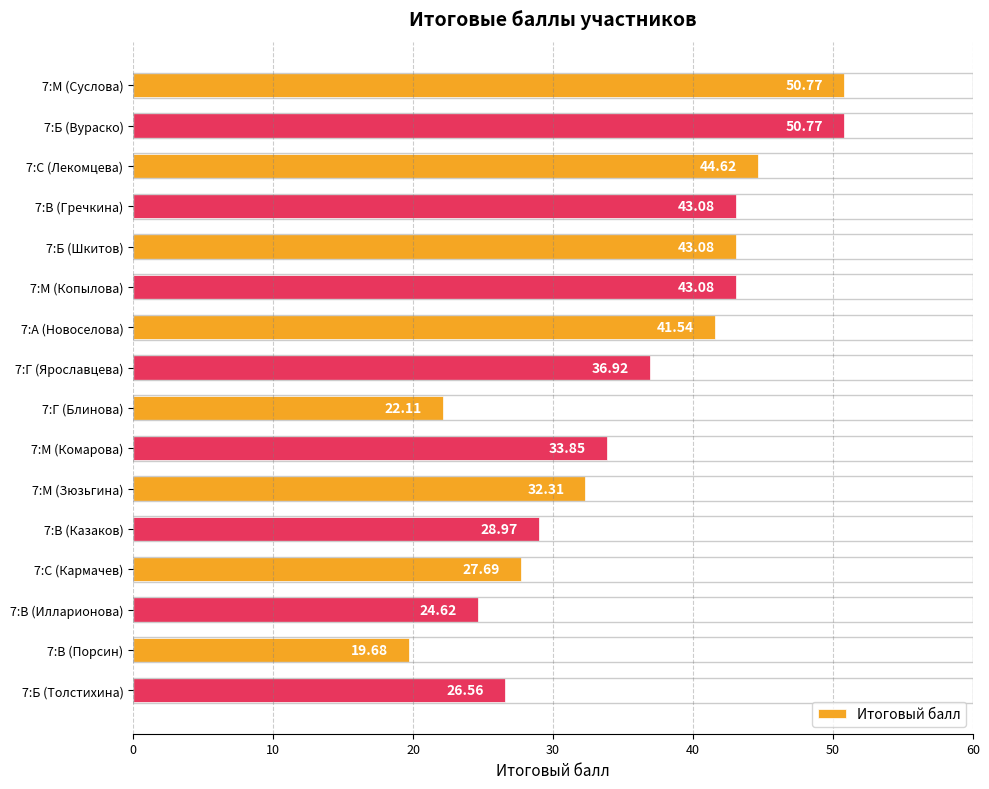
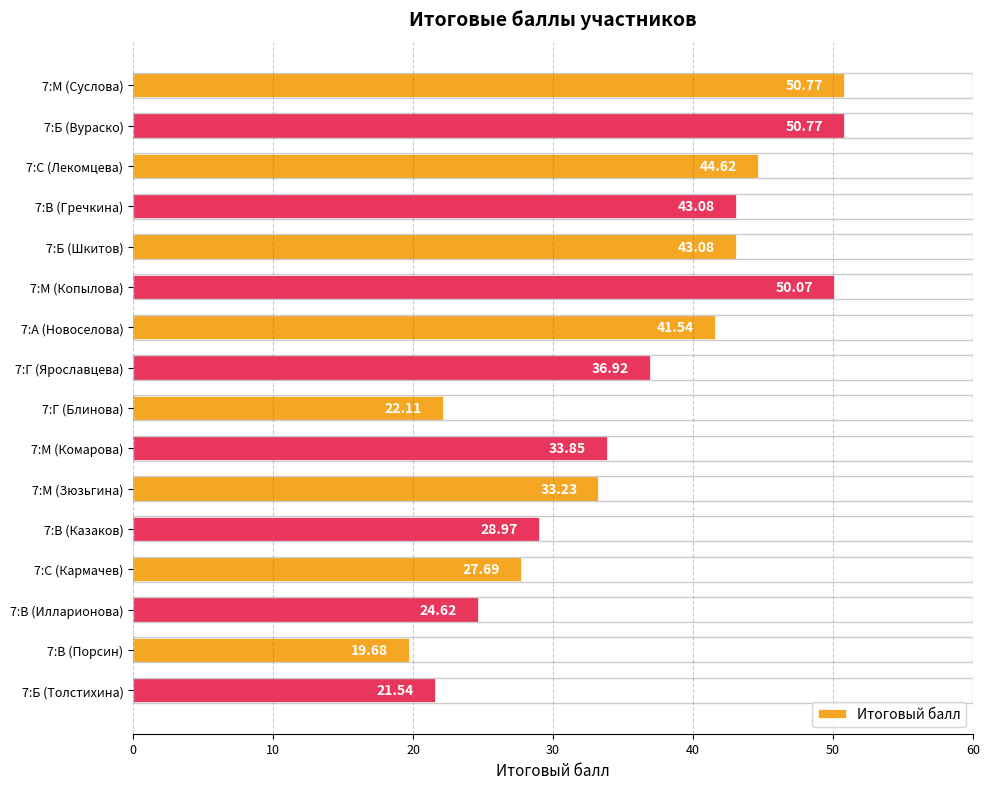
  {
    "7:М (Суслова)": 50.77,
    "7:Б (Вураско)": 50.77,
    "7:С (Лекомцева)": 44.62,
    "7:В (Гречкина)": 43.08,
    "7:Б (Шкитов)": 43.08,
-   "7:М (Копылова)": 43.08,
+   "7:М (Копылова)": 50.07,
    "7:А (Новоселова)": 41.54,
    "7:Г (Ярославцева)": 36.92,
    "7:Г (Блинова)": 22.11,
    "7:М (Комарова)": 33.85,
-   "7:М (Зюзьгина)": 32.31,
+   "7:М (Зюзьгина)": 33.23,
    "7:В (Казаков)": 28.97,
    "7:С (Кармачев)": 27.69,
    "7:В (Илларионова)": 24.62,
    "7:В (Порсин)": 19.68,
-   "7:Б (Толстихина)": 26.56
+   "7:Б (Толстихина)": 21.54
  }
